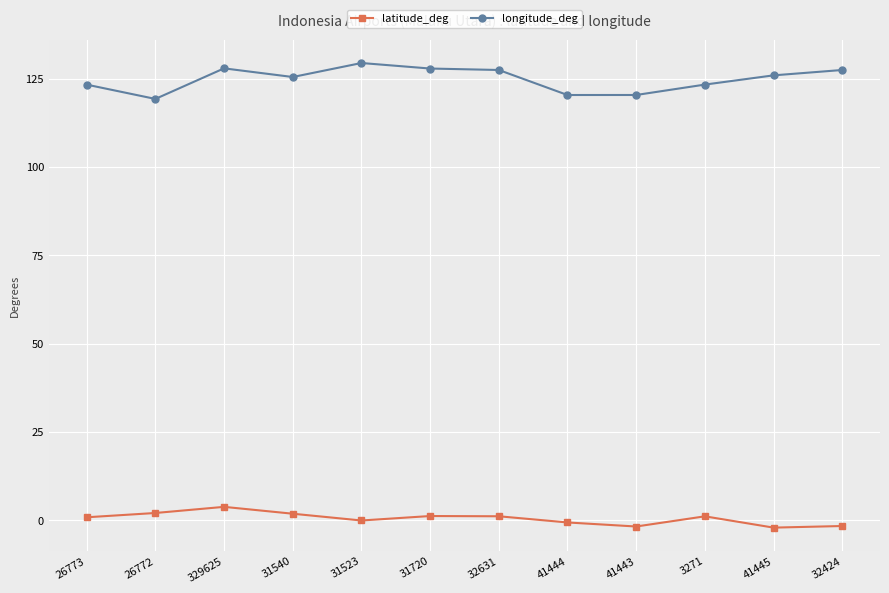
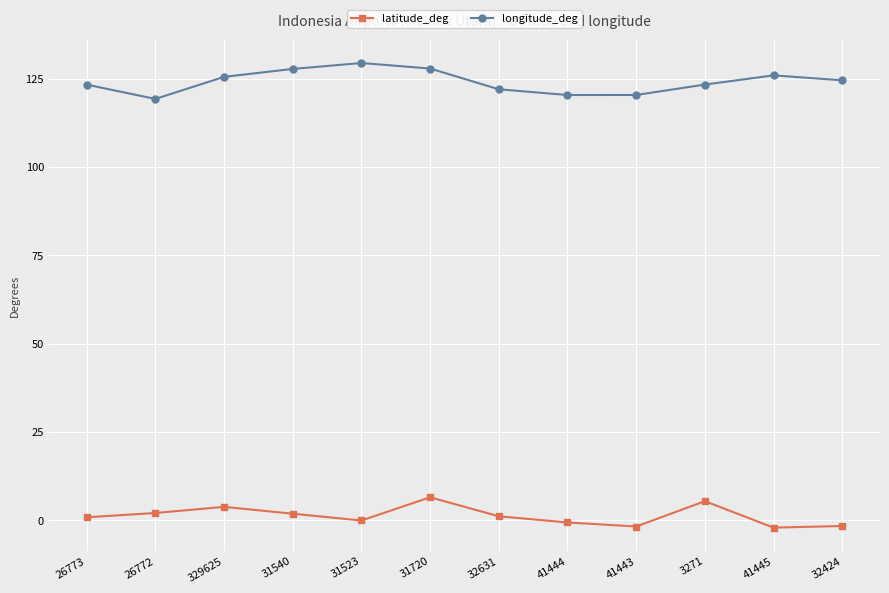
  {
    "latitude_deg": {
      "26773": 1,
      "26772": 2,
      "329625": 4,
      "31540": 2,
      "31523": 0,
-     "31720": 1,
+     "31720": 6,
      "32631": 1,
      "41444": -1,
      "41443": -2,
-     "3271": 1,
+     "3271": 5,
      "41445": -2,
      "32424": -2
    },
    "longitude_deg": {
      "26773": 123,
      "26772": 119,
-     "329625": 128,
-     "31540": 125,
+     "329625": 126,
+     "31540": 128,
      "31523": 129,
      "31720": 128,
-     "32631": 127,
+     "32631": 122,
      "41444": 120,
      "41443": 120,
      "3271": 123,
      "41445": 126,
-     "32424": 127
+     "32424": 125
    }
  }
